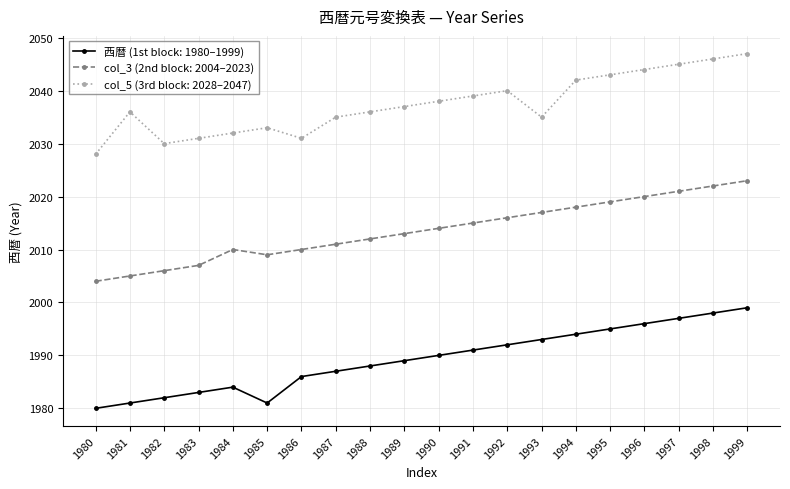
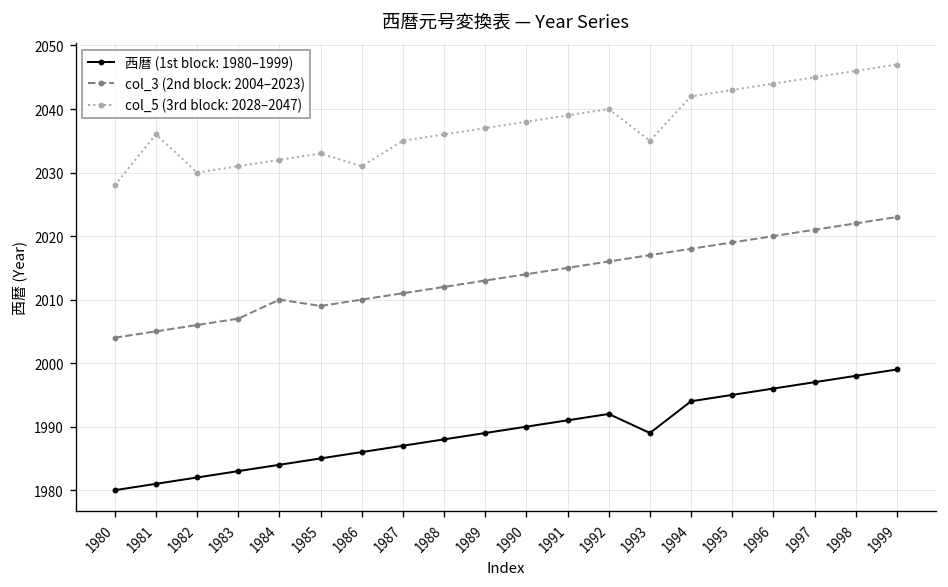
  {
    "西暦 (1st block: 1980–1999)": {
      "1980": 1980,
      "1981": 1981,
      "1982": 1982,
      "1983": 1983,
      "1984": 1984,
-     "1985": 1981,
+     "1985": 1985,
      "1986": 1986,
      "1987": 1987,
      "1988": 1988,
      "1989": 1989,
      "1990": 1990,
      "1991": 1991,
      "1992": 1992,
-     "1993": 1993,
+     "1993": 1989,
      "1994": 1994,
      "1995": 1995,
      "1996": 1996,
      "1997": 1997,
      "1998": 1998,
      "1999": 1999
    },
    "col_3 (2nd block: 2004–2023)": {
      "1980": 2004,
      "1981": 2005,
      "1982": 2006,
      "1983": 2007,
      "1984": 2010,
      "1985": 2009,
      "1986": 2010,
      "1987": 2011,
      "1988": 2012,
      "1989": 2013,
      "1990": 2014,
      "1991": 2015,
      "1992": 2016,
      "1993": 2017,
      "1994": 2018,
      "1995": 2019,
      "1996": 2020,
      "1997": 2021,
      "1998": 2022,
      "1999": 2023
    },
    "col_5 (3rd block: 2028–2047)": {
      "1980": 2028,
      "1981": 2036,
      "1982": 2030,
      "1983": 2031,
      "1984": 2032,
      "1985": 2033,
      "1986": 2031,
      "1987": 2035,
      "1988": 2036,
      "1989": 2037,
      "1990": 2038,
      "1991": 2039,
      "1992": 2040,
      "1993": 2035,
      "1994": 2042,
      "1995": 2043,
      "1996": 2044,
      "1997": 2045,
      "1998": 2046,
      "1999": 2047
    }
  }
